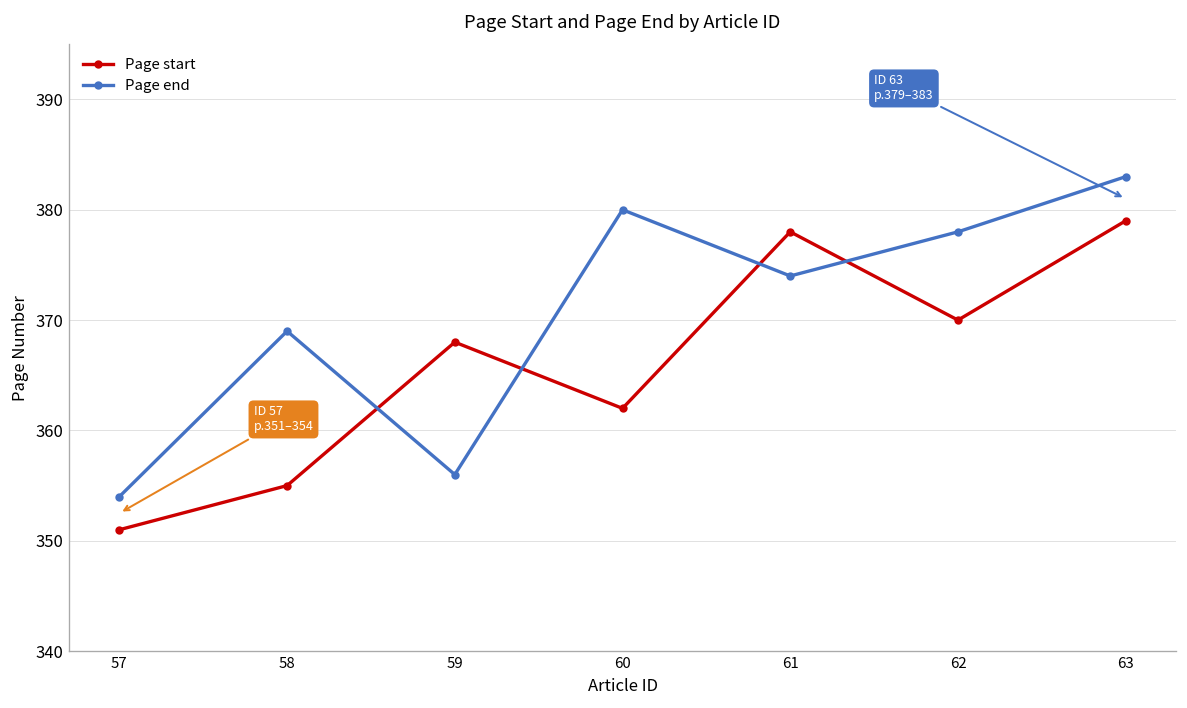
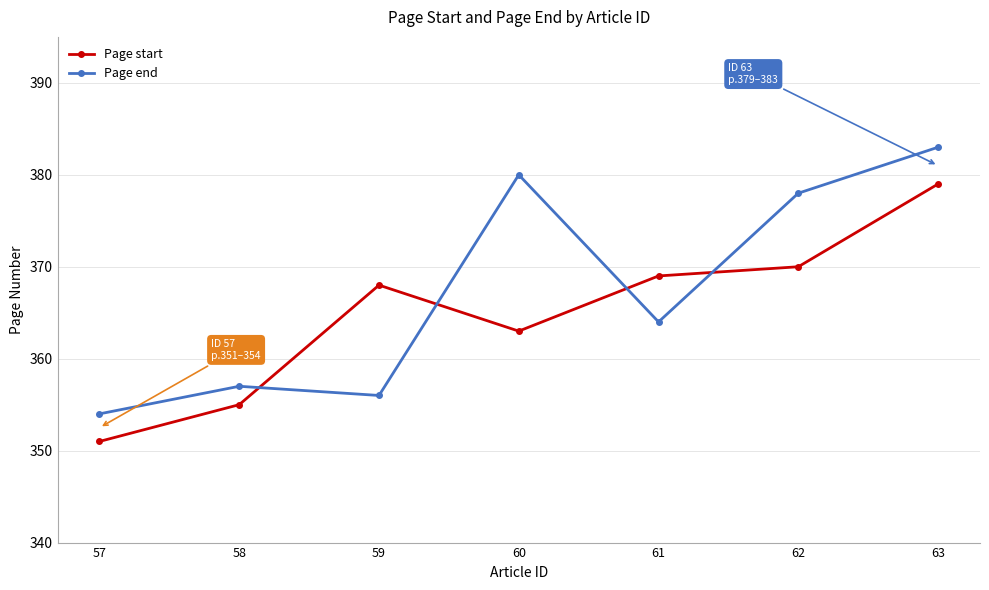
  {
    "Page start": {
      "57": 351,
      "58": 355,
      "59": 368,
-     "60": 362,
-     "61": 378,
+     "60": 363,
+     "61": 369,
      "62": 370,
      "63": 379
    },
    "Page end": {
      "57": 354,
-     "58": 369,
+     "58": 357,
      "59": 356,
      "60": 380,
-     "61": 374,
+     "61": 364,
      "62": 378,
      "63": 383
    }
  }
